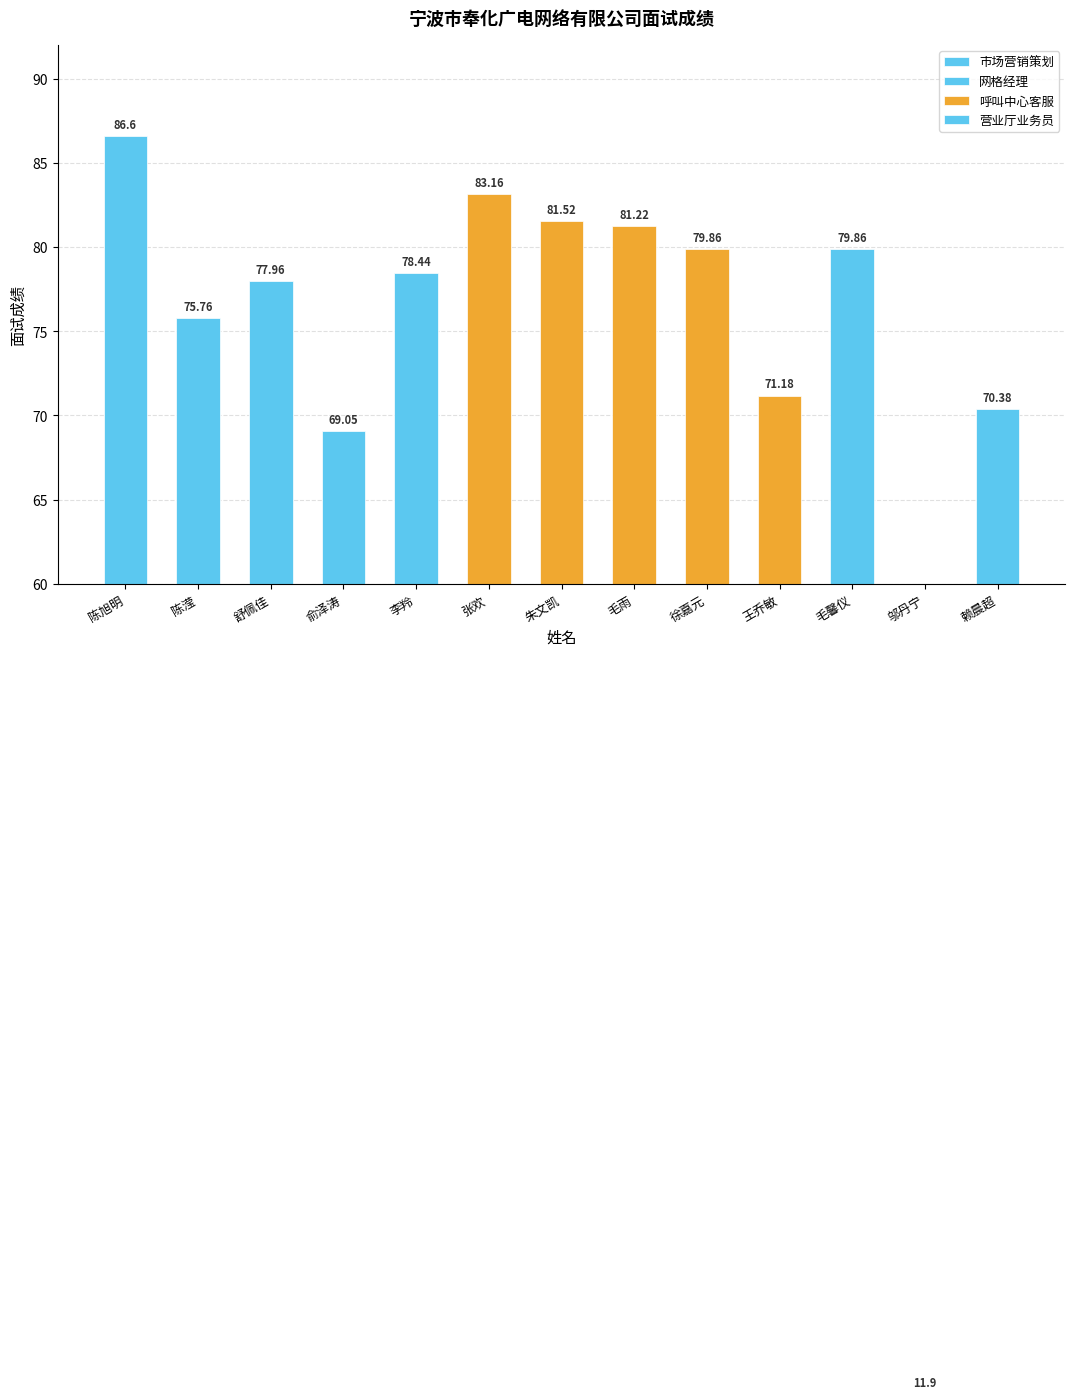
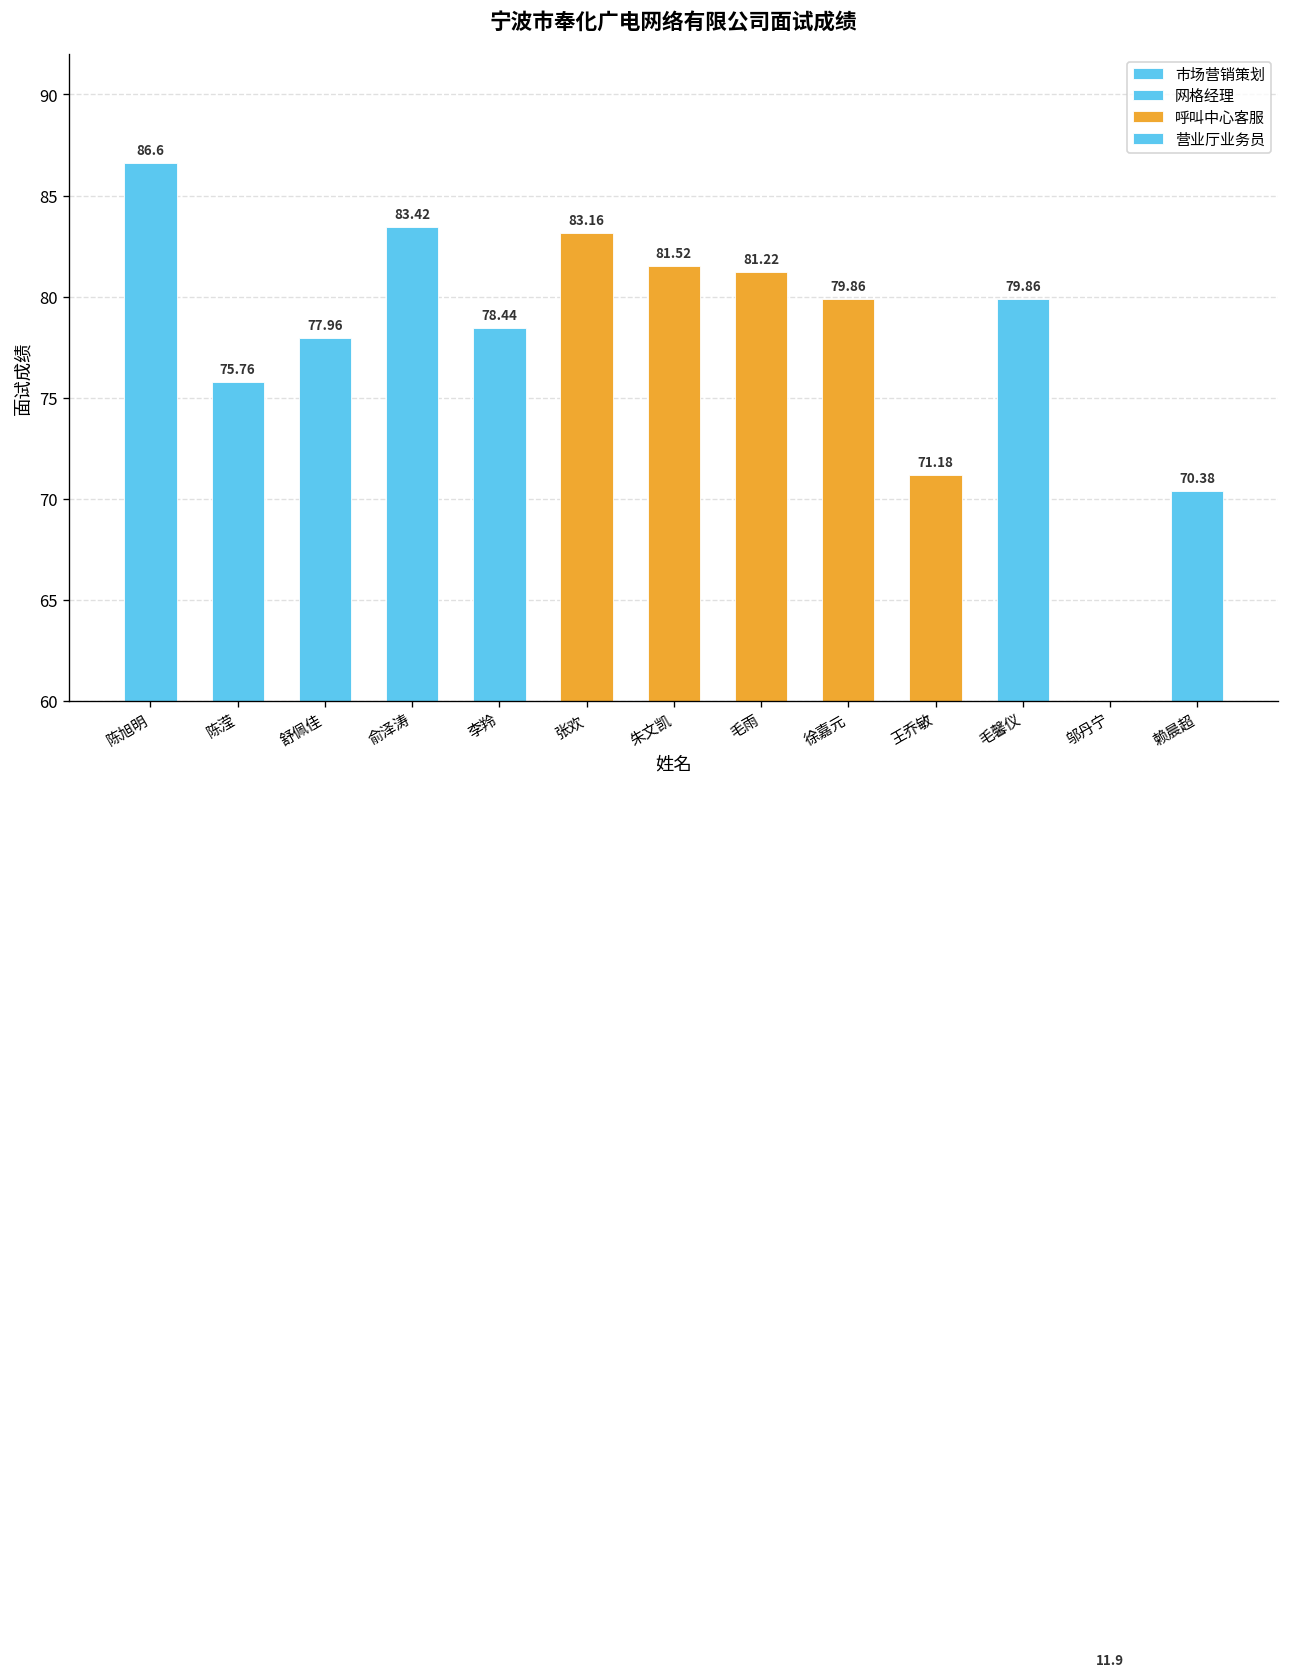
  {
    "陈旭明": 86.6,
    "陈滢": 75.76,
    "舒佩佳": 77.96,
-   "俞泽涛": 69.05,
+   "俞泽涛": 83.42,
    "李羚": 78.44,
    "张欢": 83.16,
    "朱文凯": 81.52,
    "毛雨": 81.22,
    "徐嘉元": 79.86,
    "王乔敏": 71.18,
    "毛馨仪": 79.86,
    "赖晨超": 70.38
  }
